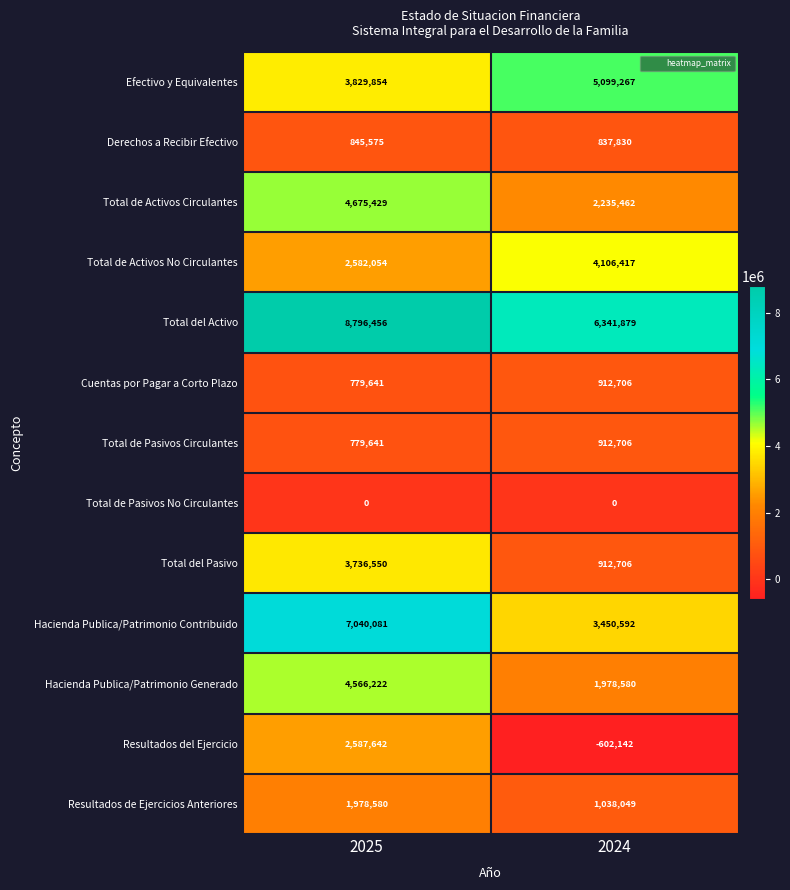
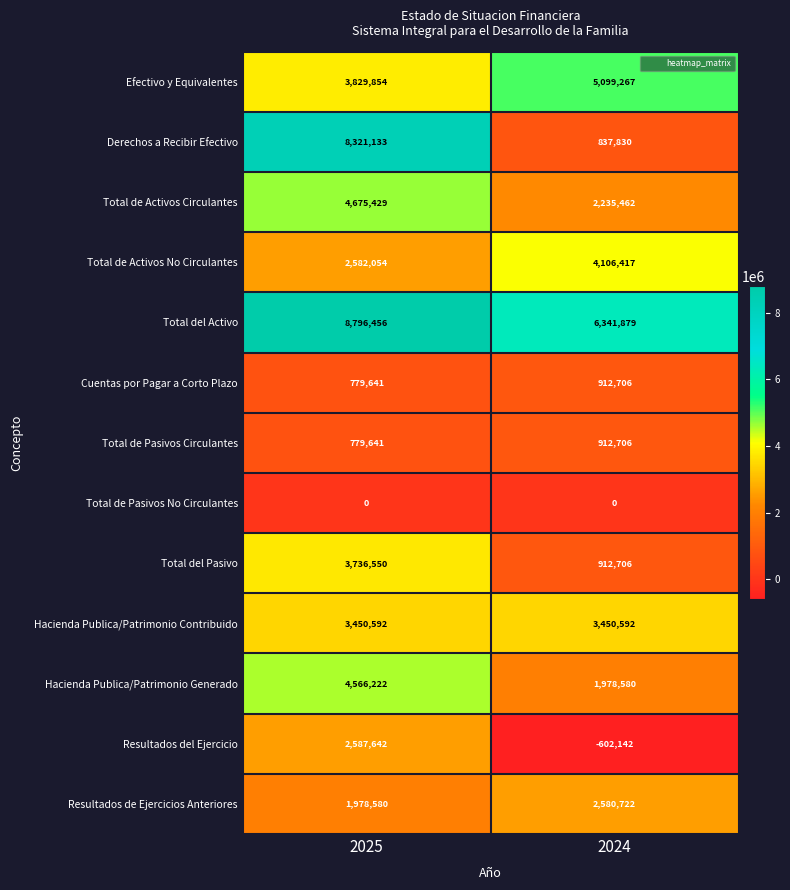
  {
    "Efectivo y Equivalentes": {
      "2025": "3,829,854",
      "2024": "5,099,267"
    },
    "Derechos a Recibir Efectivo": {
-     "2025": "845,575",
+     "2025": "8,321,133",
      "2024": "837,830"
    },
    "Total de Activos Circulantes": {
      "2025": "4,675,429",
      "2024": "2,235,462"
    },
    "Total de Activos No Circulantes": {
      "2025": "2,582,054",
      "2024": "4,106,417"
    },
    "Total del Activo": {
      "2025": "8,796,456",
      "2024": "6,341,879"
    },
    "Cuentas por Pagar a Corto Plazo": {
      "2025": "779,641",
      "2024": "912,706"
    },
    "Total de Pasivos Circulantes": {
      "2025": "779,641",
      "2024": "912,706"
    },
    "Total de Pasivos No Circulantes": {
      "2025": "0",
      "2024": "0"
    },
    "Total del Pasivo": {
      "2025": "3,736,550",
      "2024": "912,706"
    },
    "Hacienda Publica/Patrimonio Contribuido": {
-     "2025": "7,040,081",
+     "2025": "3,450,592",
      "2024": "3,450,592"
    },
    "Hacienda Publica/Patrimonio Generado": {
      "2025": "4,566,222",
      "2024": "1,978,580"
    },
    "Resultados del Ejercicio": {
      "2025": "2,587,642",
      "2024": "-602,142"
    },
    "Resultados de Ejercicios Anteriores": {
      "2025": "1,978,580",
-     "2024": "1,038,049"
+     "2024": "2,580,722"
    }
  }
